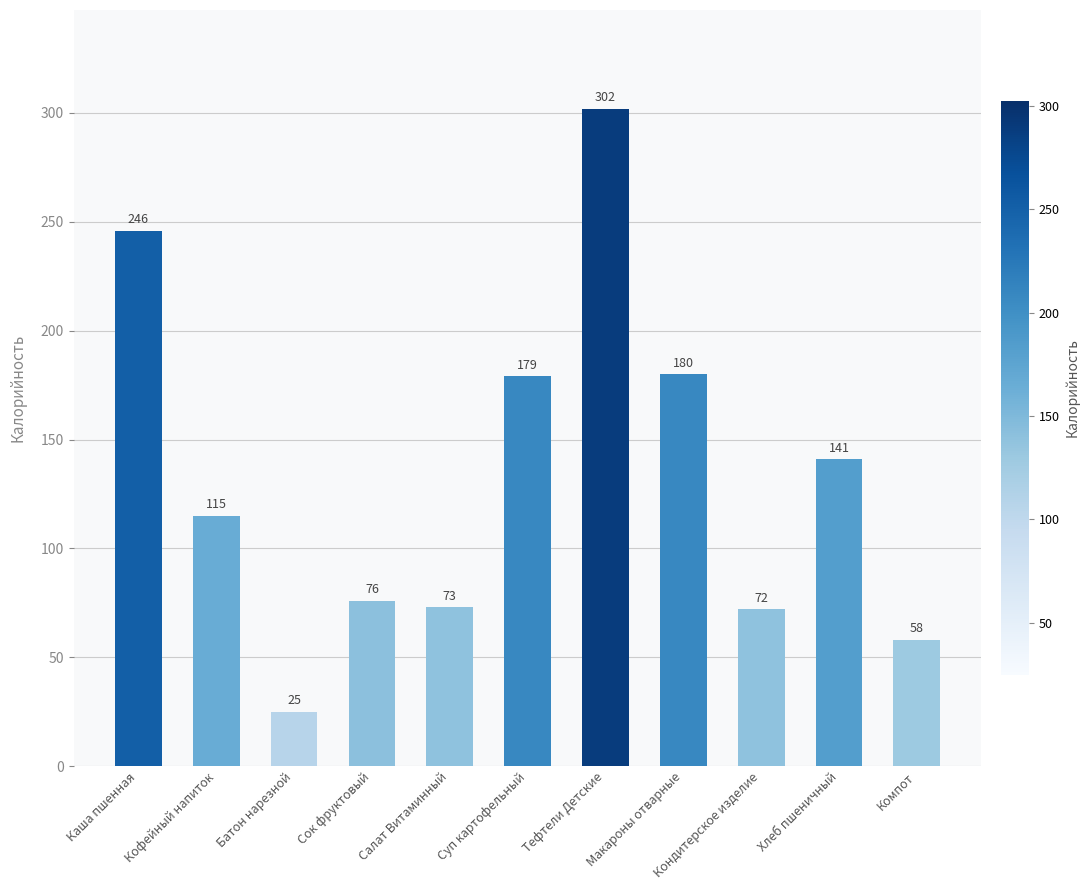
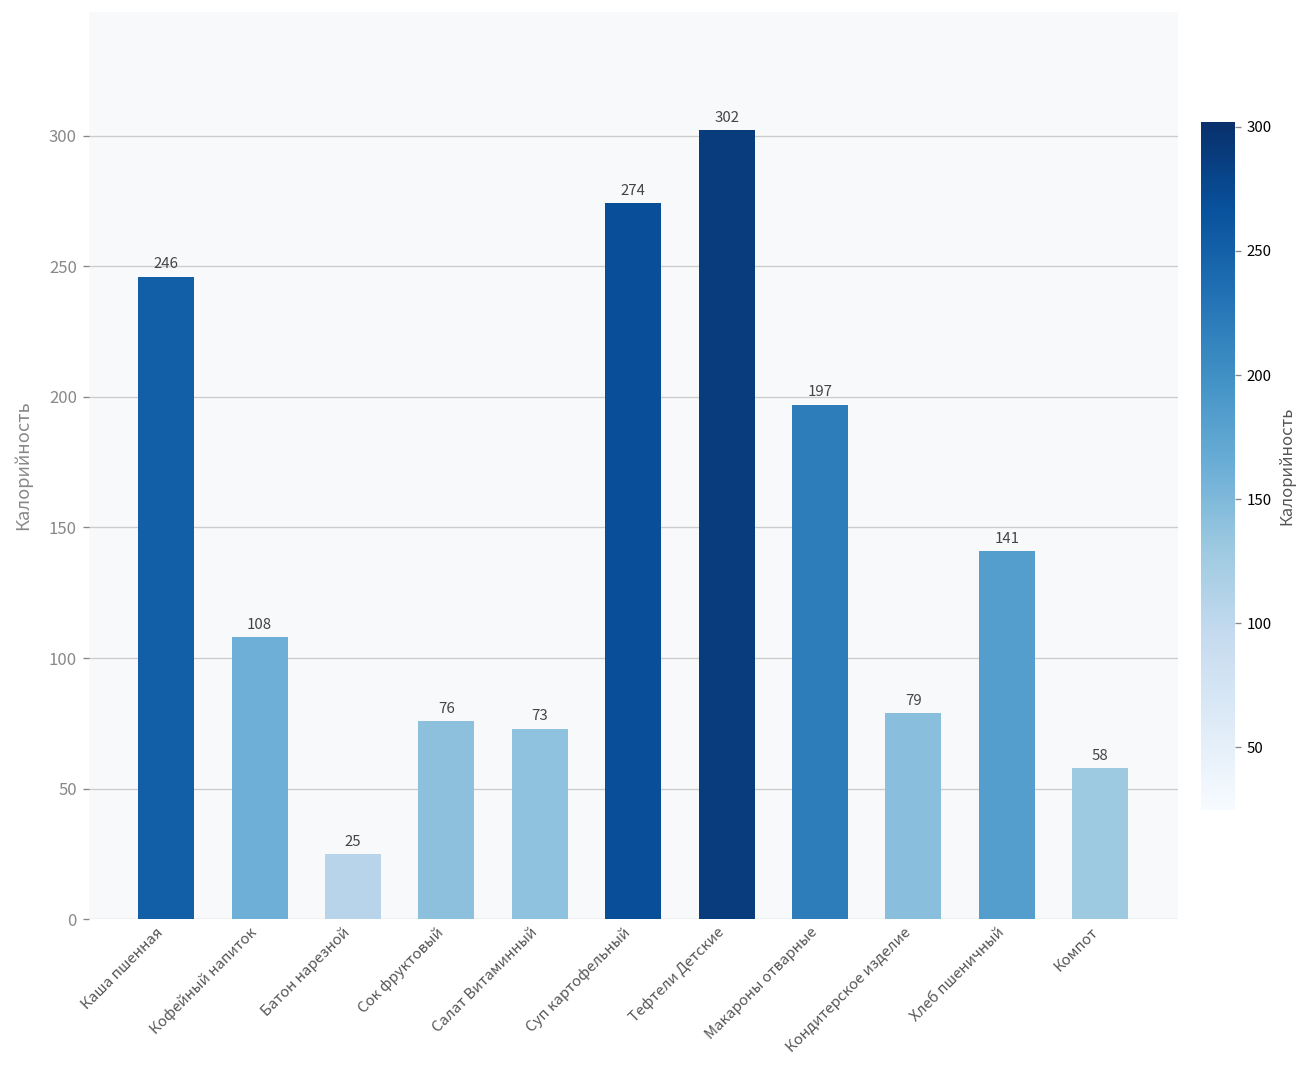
  {
    "Каша пшенная": 246,
-   "Кофейный напиток": 115,
+   "Кофейный напиток": 108,
    "Батон нарезной": 25,
    "Сок фруктовый": 76,
    "Салат Витаминный": 73,
-   "Суп картофельный": 179,
+   "Суп картофельный": 274,
    "Тефтели Детские": 302,
-   "Макароны отварные": 180,
-   "Кондитерское изделие": 72,
+   "Макароны отварные": 197,
+   "Кондитерское изделие": 79,
    "Хлеб пшеничный": 141,
    "Компот": 58
  }
